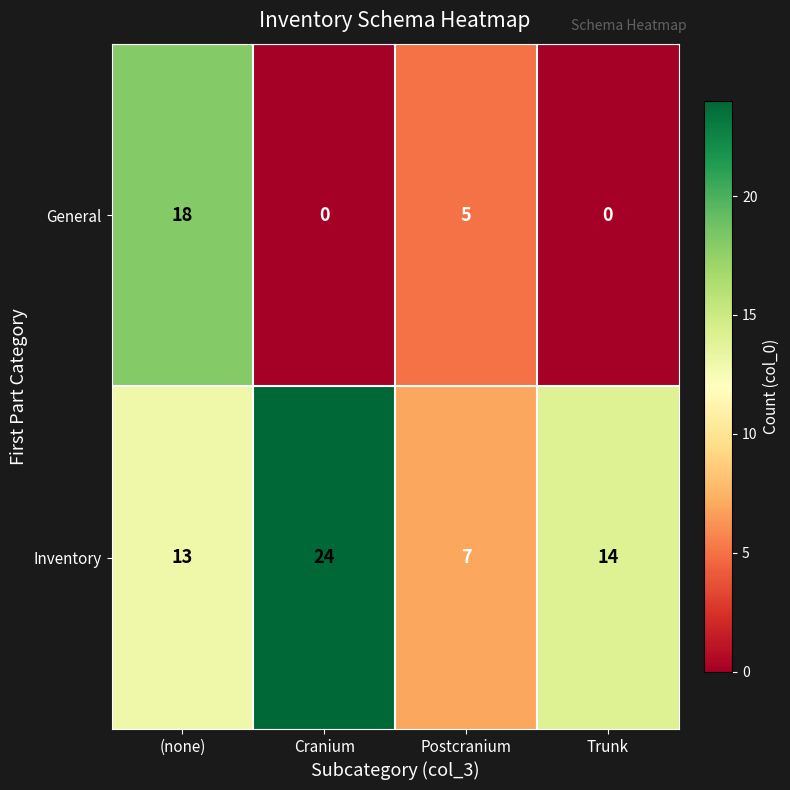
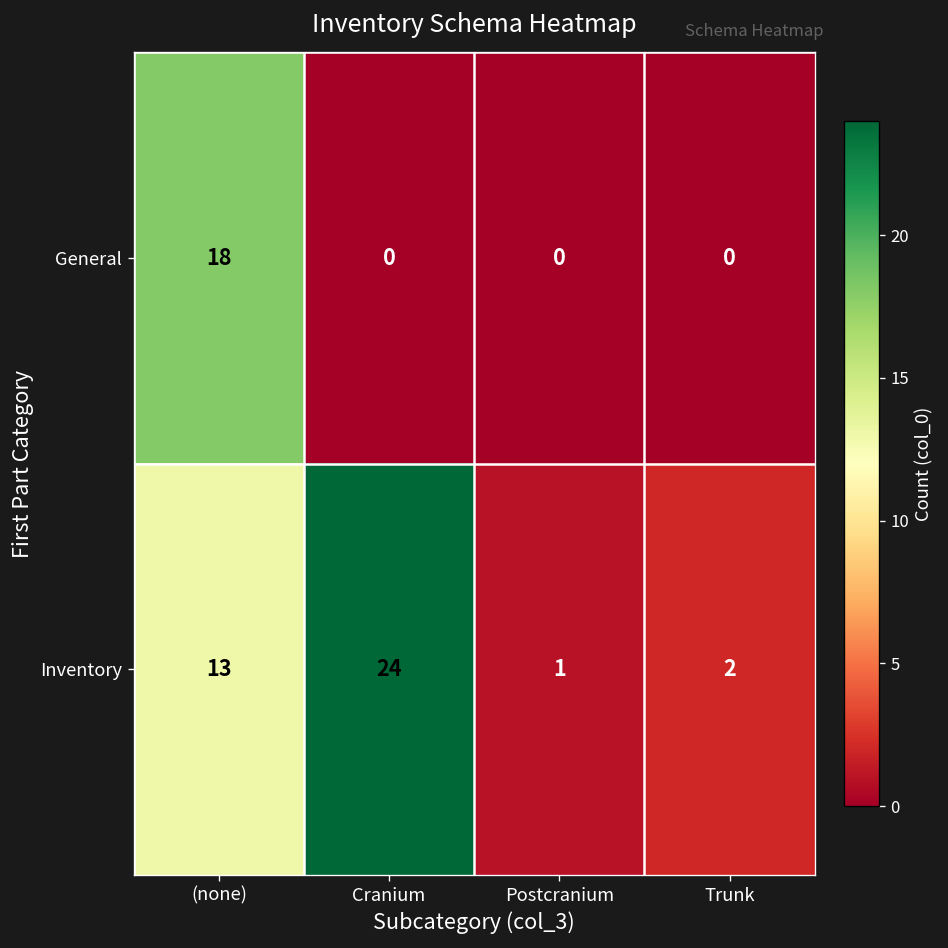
  {
    "General": {
      "(none)": 18,
      "Cranium": 0,
-     "Postcranium": 5,
+     "Postcranium": 0,
      "Trunk": 0
    },
    "Inventory": {
      "(none)": 13,
      "Cranium": 24,
-     "Postcranium": 7,
-     "Trunk": 14
+     "Postcranium": 1,
+     "Trunk": 2
    }
  }
